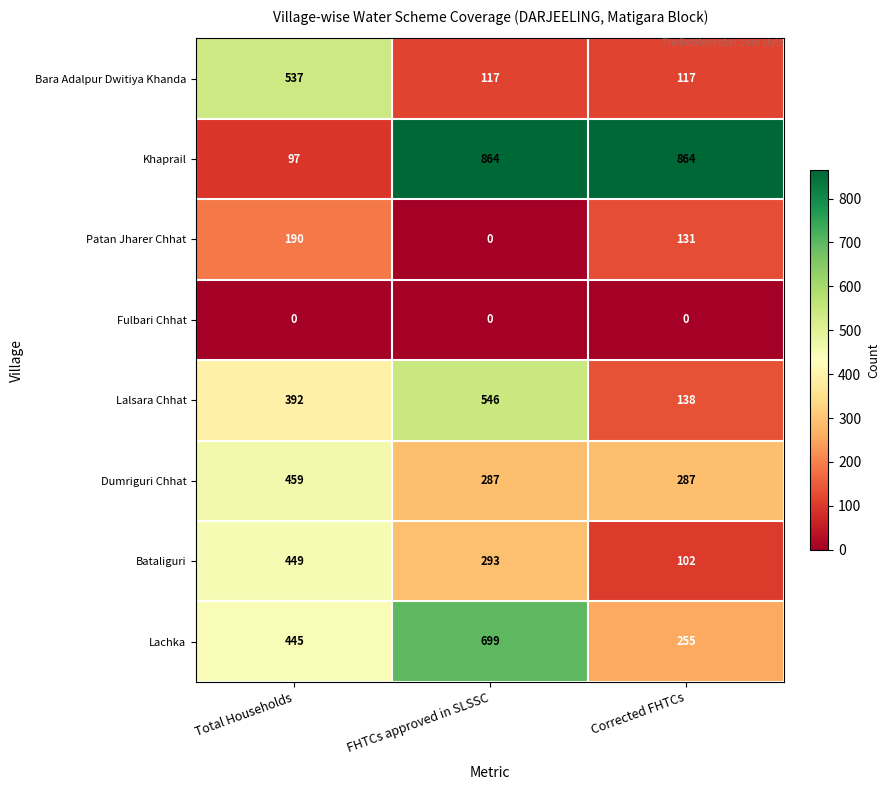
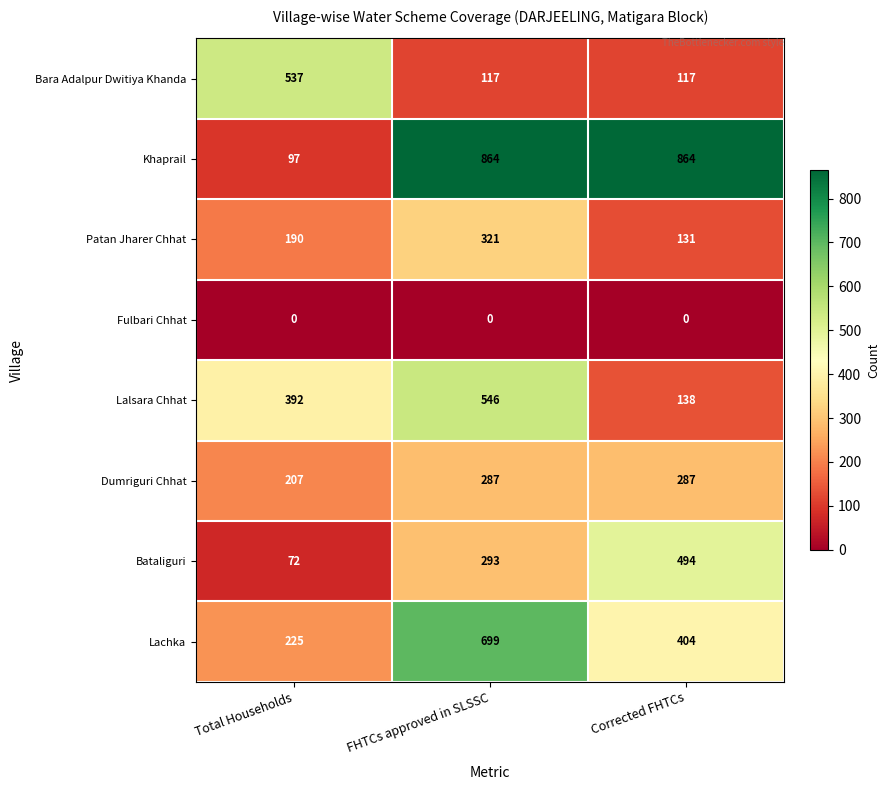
  {
    "Bara Adalpur Dwitiya Khanda": {
      "Total Households": 537,
      "FHTCs approved in SLSSC": 117
    },
    "Khaprail": {
      "Total Households": 97,
      "FHTCs approved in SLSSC": 864,
      "Corrected FHTCs": 864
    },
    "Patan Jharer Chhat": {
      "Total Households": 190,
-     "FHTCs approved in SLSSC": 0,
+     "FHTCs approved in SLSSC": 321,
      "Corrected FHTCs": 131
    },
    "Fulbari Chhat": {
      "Total Households": 0,
      "FHTCs approved in SLSSC": 0,
      "Corrected FHTCs": 0
    },
    "Lalsara Chhat": {
      "Total Households": 392,
      "FHTCs approved in SLSSC": 546,
      "Corrected FHTCs": 138
    },
    "Dumriguri Chhat": {
-     "Total Households": 459,
+     "Total Households": 207,
      "FHTCs approved in SLSSC": 287,
      "Corrected FHTCs": 287
    },
    "Bataliguri": {
-     "Total Households": 449,
+     "Total Households": 72,
      "FHTCs approved in SLSSC": 293,
-     "Corrected FHTCs": 102
+     "Corrected FHTCs": 494
    },
    "Lachka": {
-     "Total Households": 445,
+     "Total Households": 225,
      "FHTCs approved in SLSSC": 699,
-     "Corrected FHTCs": 255
+     "Corrected FHTCs": 404
    }
  }
